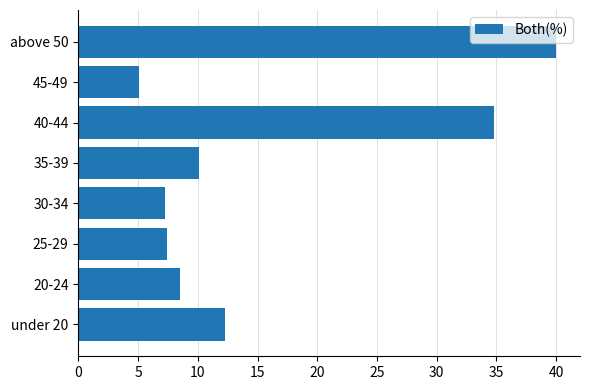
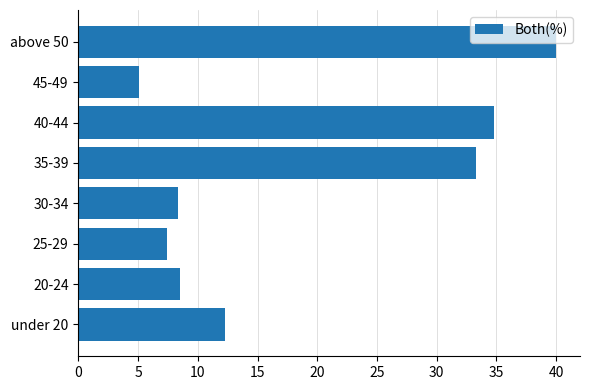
  {
    "45-49": 5.1,
    "40-44": 34.8,
-   "35-39": 10.1,
-   "30-34": 7.3,
+   "35-39": 33.3,
+   "30-34": 8.3,
    "25-29": 7.5,
    "20-24": 8.5,
    "under 20": 12.2
  }
